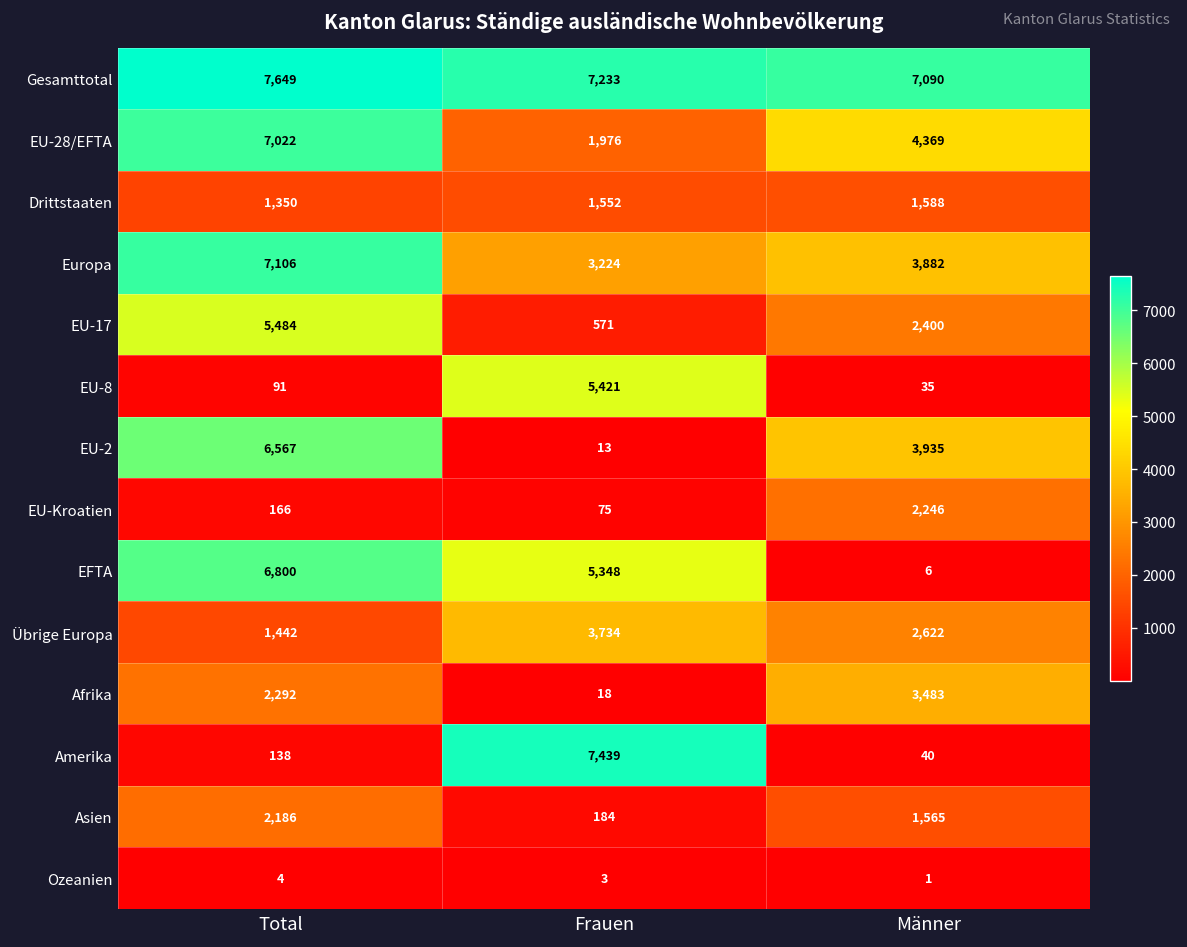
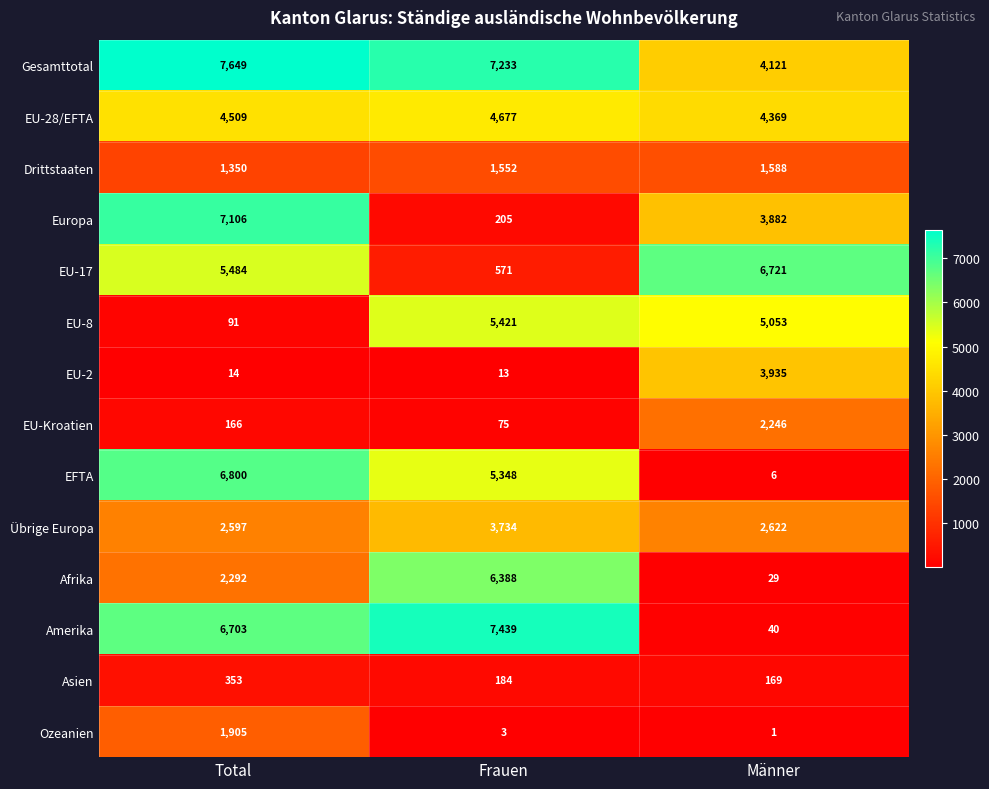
  {
    "Gesamttotal": {
      "Total": "7,649",
      "Frauen": "7,233",
-     "Männer": "7,090"
+     "Männer": "4,121"
    },
    "EU-28/EFTA": {
-     "Total": "7,022",
-     "Frauen": "1,976",
+     "Total": "4,509",
+     "Frauen": "4,677",
      "Männer": "4,369"
    },
    "Drittstaaten": {
      "Total": "1,350",
      "Frauen": "1,552",
      "Männer": "1,588"
    },
    "Europa": {
      "Total": "7,106",
-     "Frauen": "3,224",
+     "Frauen": "205",
      "Männer": "3,882"
    },
    "EU-17": {
      "Total": "5,484",
      "Frauen": "571",
-     "Männer": "2,400"
+     "Männer": "6,721"
    },
    "EU-8": {
      "Total": "91",
      "Frauen": "5,421",
-     "Männer": "35"
+     "Männer": "5,053"
    },
    "EU-2": {
-     "Total": "6,567",
+     "Total": "14",
      "Frauen": "13",
      "Männer": "3,935"
    },
    "EU-Kroatien": {
      "Total": "166",
      "Frauen": "75",
      "Männer": "2,246"
    },
    "EFTA": {
      "Total": "6,800",
      "Frauen": "5,348",
      "Männer": "6"
    },
    "Übrige Europa": {
-     "Total": "1,442",
+     "Total": "2,597",
      "Frauen": "3,734",
      "Männer": "2,622"
    },
    "Afrika": {
      "Total": "2,292",
-     "Frauen": "18",
-     "Männer": "3,483"
+     "Frauen": "6,388",
+     "Männer": "29"
    },
    "Amerika": {
-     "Total": "138",
+     "Total": "6,703",
      "Frauen": "7,439",
      "Männer": "40"
    },
    "Asien": {
-     "Total": "2,186",
+     "Total": "353",
      "Frauen": "184",
-     "Männer": "1,565"
+     "Männer": "169"
    },
    "Ozeanien": {
-     "Total": "4",
+     "Total": "1,905",
      "Frauen": "3",
      "Männer": "1"
    }
  }
